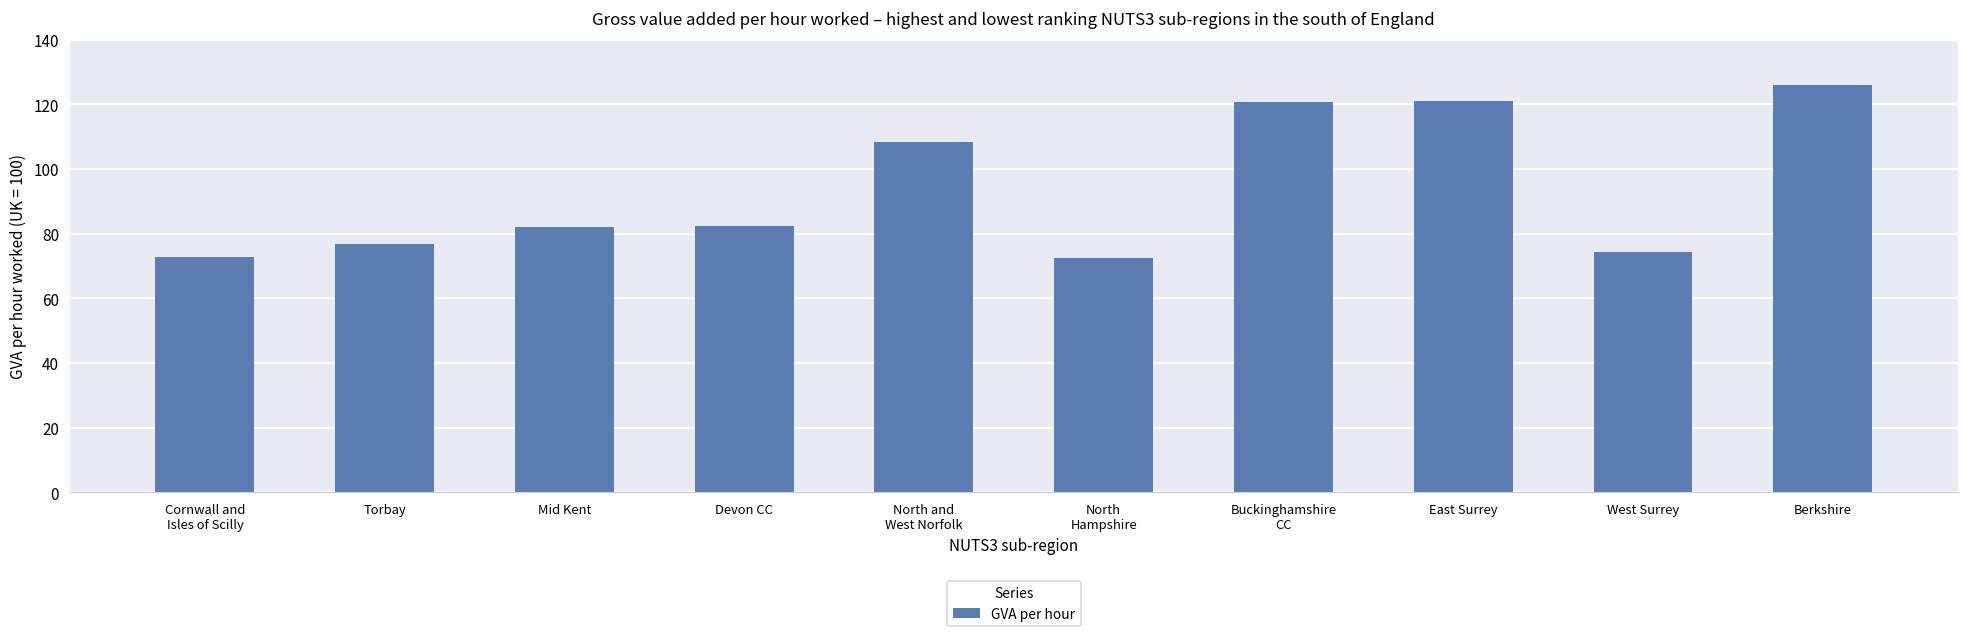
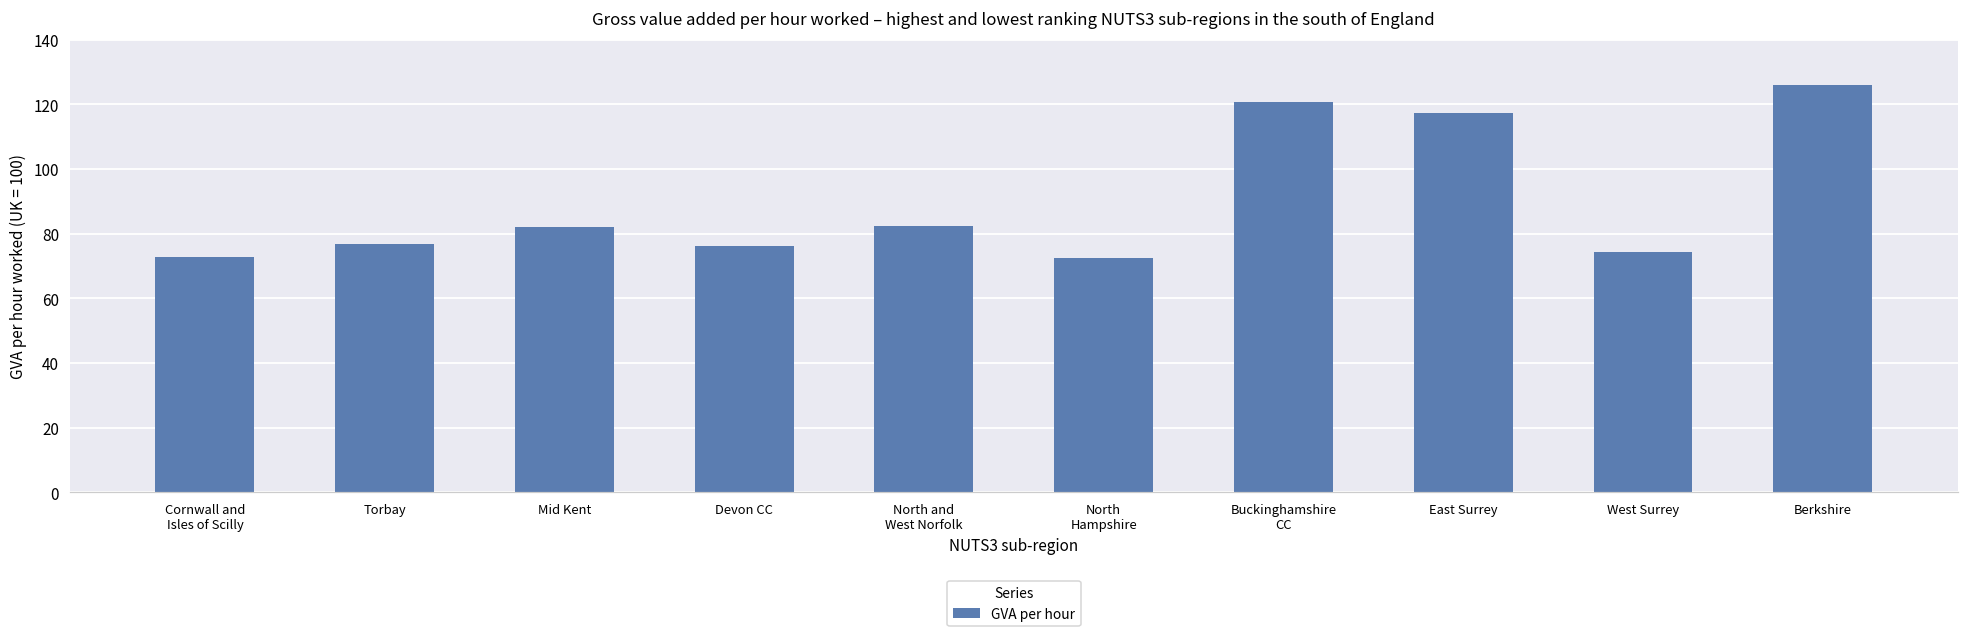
  {
    "Cornwall and Isles of Scilly": 73,
    "Torbay": 77,
    "Mid Kent": 82,
-   "Devon CC": 82,
-   "North and West Norfolk": 108,
+   "Devon CC": 76,
+   "North and West Norfolk": 82,
    "North Hampshire": 72,
    "Buckinghamshire CC": 121,
-   "East Surrey": 121,
+   "East Surrey": 117,
    "West Surrey": 74,
    "Berkshire": 126
  }
